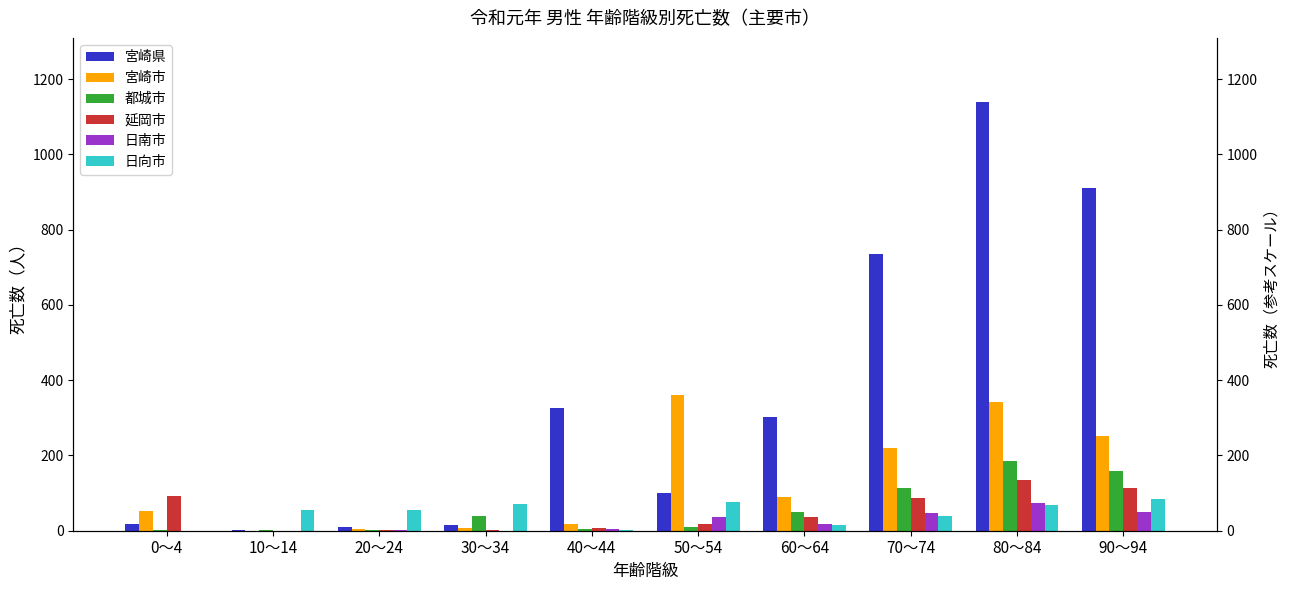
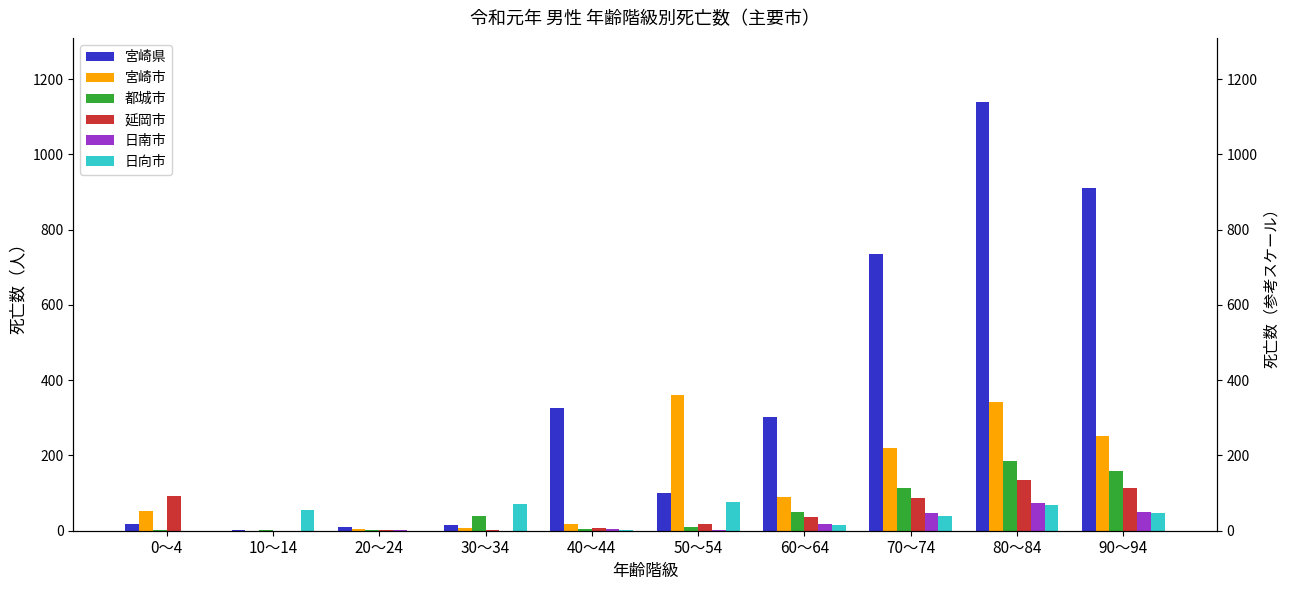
  {
    "宮崎県": {
      "0～4": 20,
      "20～24": 10,
      "30～34": 10,
      "40～44": 330,
      "50～54": 100,
      "60～64": 300,
      "70～74": 740,
      "80～84": 1140,
      "90～94": 910
    },
    "宮崎市": {
      "0～4": 50,
      "10～14": 0,
      "30～34": 10,
      "40～44": 20,
      "50～54": 360,
      "60～64": 90,
      "70～74": 220,
      "80～84": 340,
      "90～94": 250
    },
    "都城市": {
      "30～34": 40,
      "50～54": 10,
      "60～64": 50,
      "70～74": 110,
      "80～84": 190,
      "90～94": 160
    },
    "延岡市": {
      "0～4": 90,
      "10～14": 0,
      "40～44": 10,
      "50～54": 20,
      "60～64": 40,
      "70～74": 90,
      "80～84": 140,
      "90～94": 110
    },
    "日南市": {
      "0～4": 0,
      "10～14": 0,
      "30～34": 0,
-     "50～54": 40,
+     "50～54": 0,
      "60～64": 20,
      "70～74": 50,
      "80～84": 70,
      "90～94": 50
    },
    "日向市": {
      "0～4": 0,
      "10～14": 60,
-     "20～24": 50,
+     "20～24": 0,
      "30～34": 70,
      "50～54": 80,
      "60～64": 10,
      "70～74": 40,
      "80～84": 70,
-     "90～94": 80
+     "90～94": 50
    }
  }
